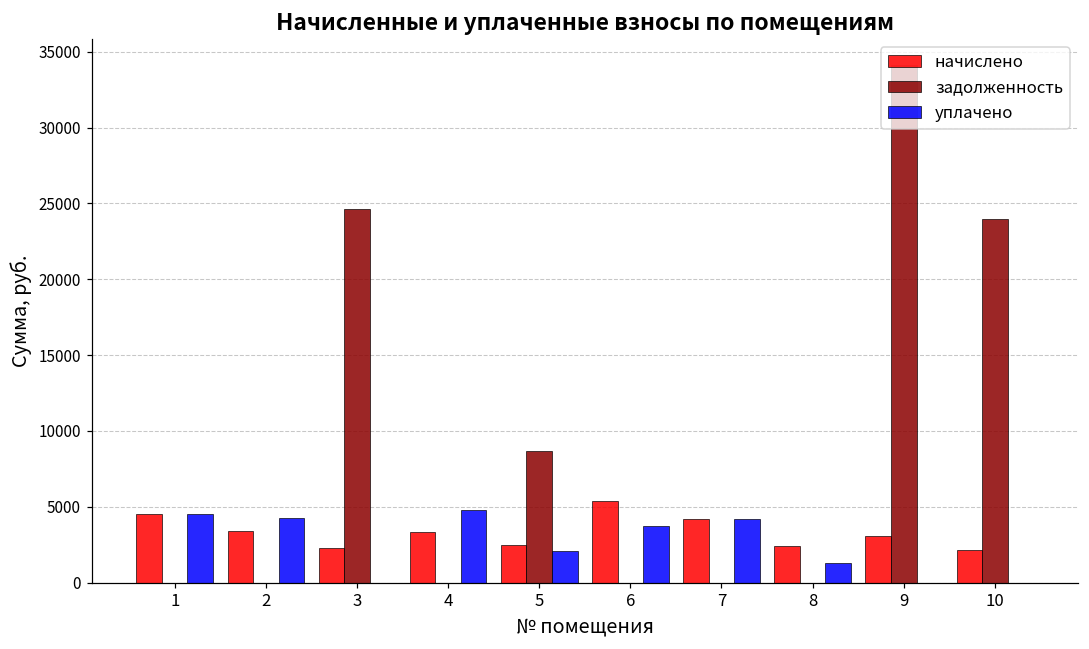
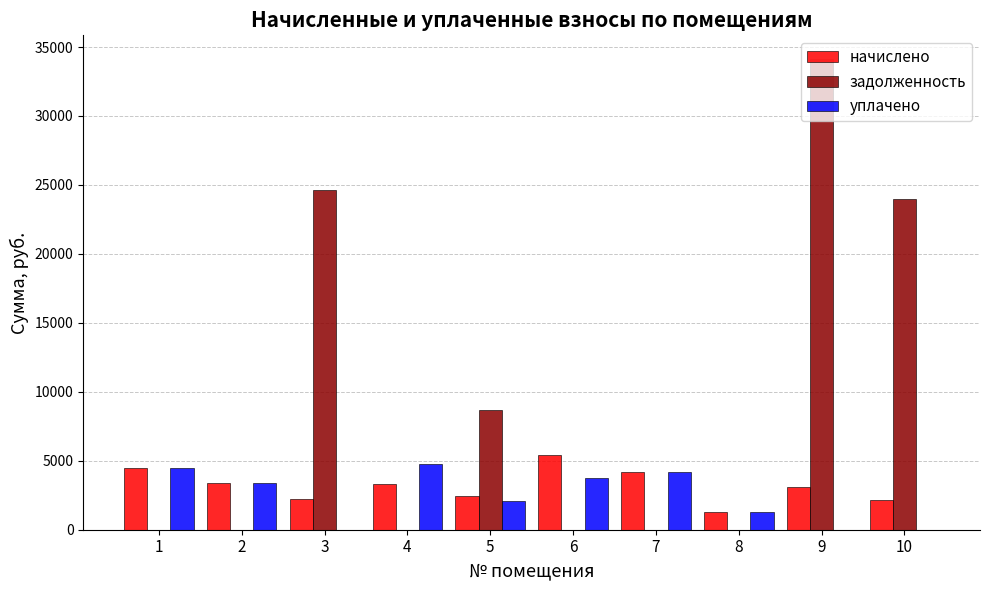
  {
    "начислено": {
      "1": 4500,
      "2": 3400,
      "3": 2300,
      "4": 3300,
      "5": 2500,
      "6": 5400,
      "7": 4200,
-     "8": 2400,
+     "8": 1300,
      "9": 3100,
      "10": 2200
    },
    "задолженность": {
      "1": 0,
      "2": 0,
      "3": 24600,
      "4": 0,
      "5": 8700,
      "6": 0,
      "7": 0,
      "8": 0,
      "10": 24000
    },
    "уплачено": {
      "1": 4500,
-     "2": 4300,
+     "2": 3400,
      "3": 0,
      "4": 4800,
      "5": 2100,
      "6": 3700,
      "7": 4200,
      "8": 1300,
      "9": 0,
      "10": 0
    }
  }
